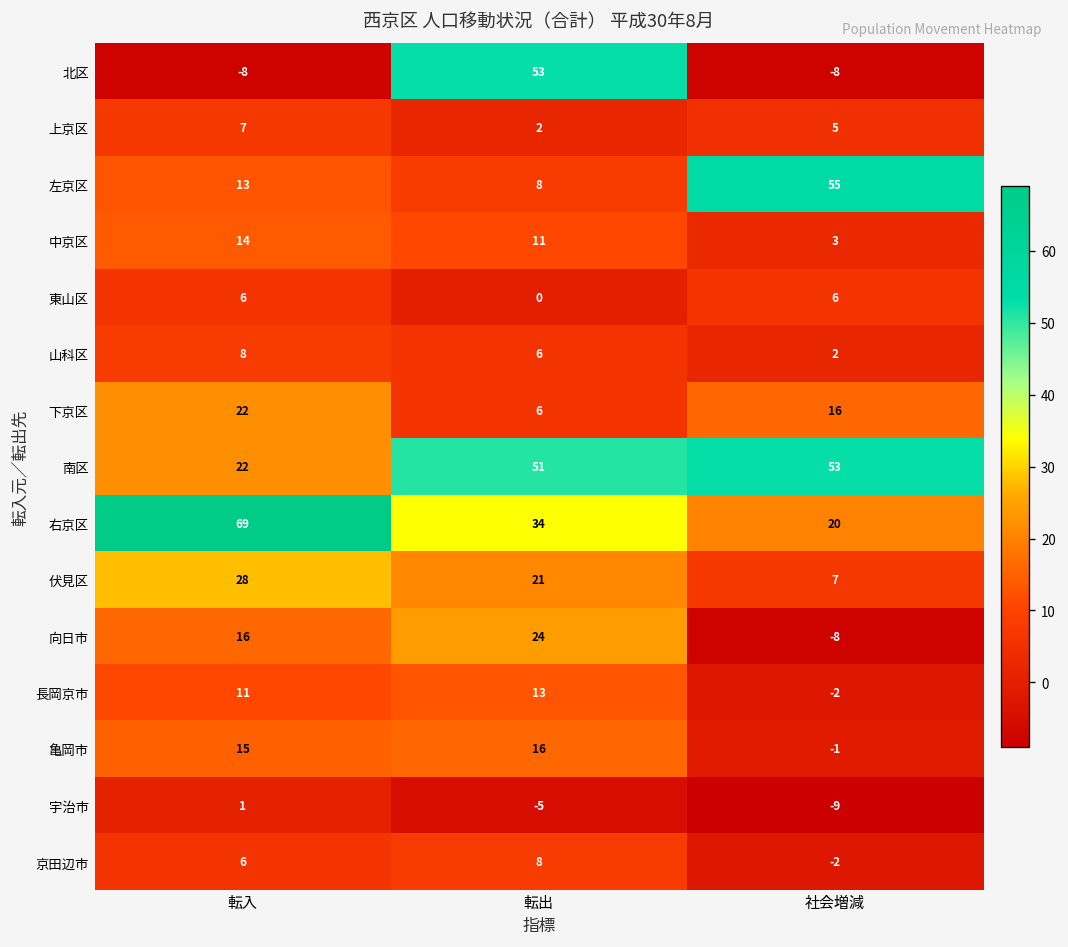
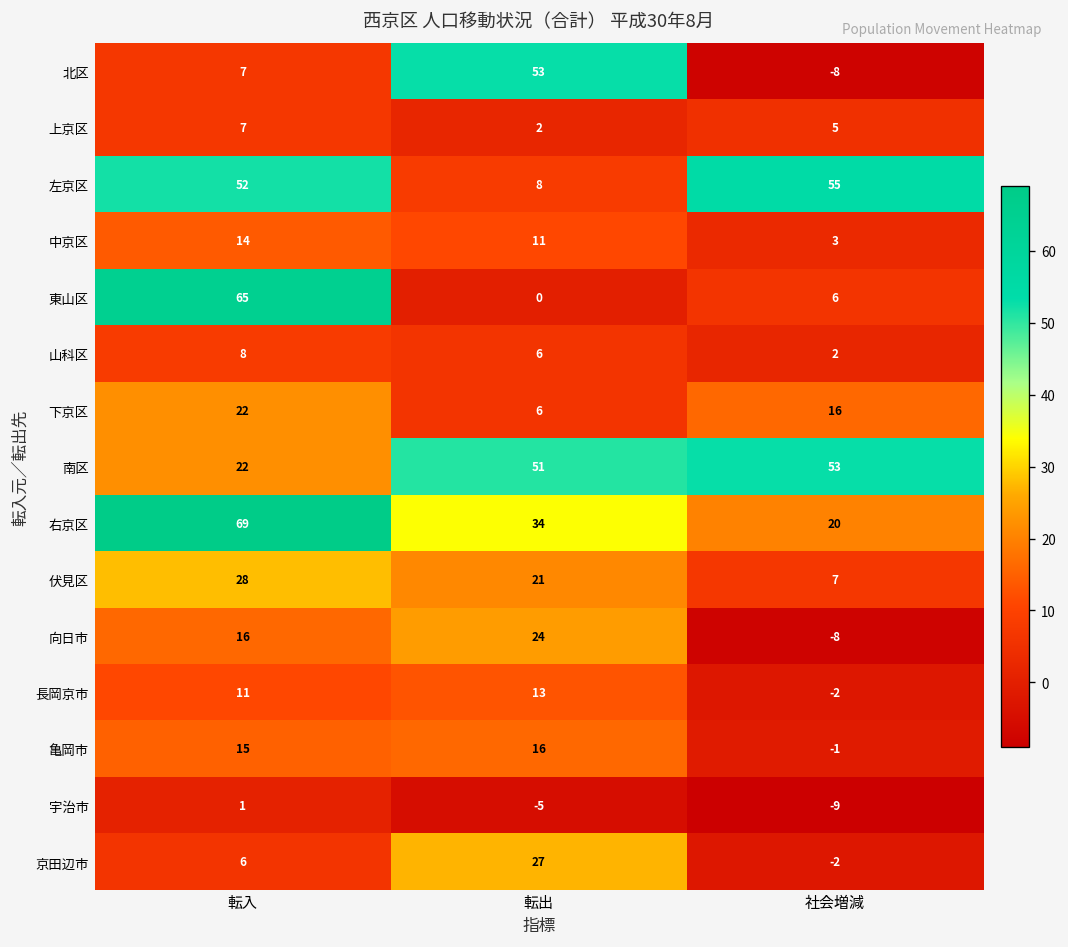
  {
    "北区": {
-     "転入": -8,
+     "転入": 7,
      "転出": 53,
      "社会増減": -8
    },
    "上京区": {
      "転入": 7,
      "転出": 2,
      "社会増減": 5
    },
    "左京区": {
-     "転入": 13,
+     "転入": 52,
      "転出": 8,
      "社会増減": 55
    },
    "中京区": {
      "転入": 14,
      "転出": 11,
      "社会増減": 3
    },
    "東山区": {
-     "転入": 6,
+     "転入": 65,
      "転出": 0,
      "社会増減": 6
    },
    "山科区": {
      "転入": 8,
      "転出": 6,
      "社会増減": 2
    },
    "下京区": {
      "転入": 22,
      "転出": 6,
      "社会増減": 16
    },
    "南区": {
      "転入": 22,
      "転出": 51,
      "社会増減": 53
    },
    "右京区": {
      "転入": 69,
      "転出": 34,
      "社会増減": 20
    },
    "伏見区": {
      "転入": 28,
      "転出": 21,
      "社会増減": 7
    },
    "向日市": {
      "転入": 16,
      "転出": 24,
      "社会増減": -8
    },
    "長岡京市": {
      "転入": 11,
      "転出": 13,
      "社会増減": -2
    },
    "亀岡市": {
      "転入": 15,
      "転出": 16,
      "社会増減": -1
    },
    "宇治市": {
      "転入": 1,
      "転出": -5,
      "社会増減": -9
    },
    "京田辺市": {
      "転入": 6,
-     "転出": 8,
+     "転出": 27,
      "社会増減": -2
    }
  }
